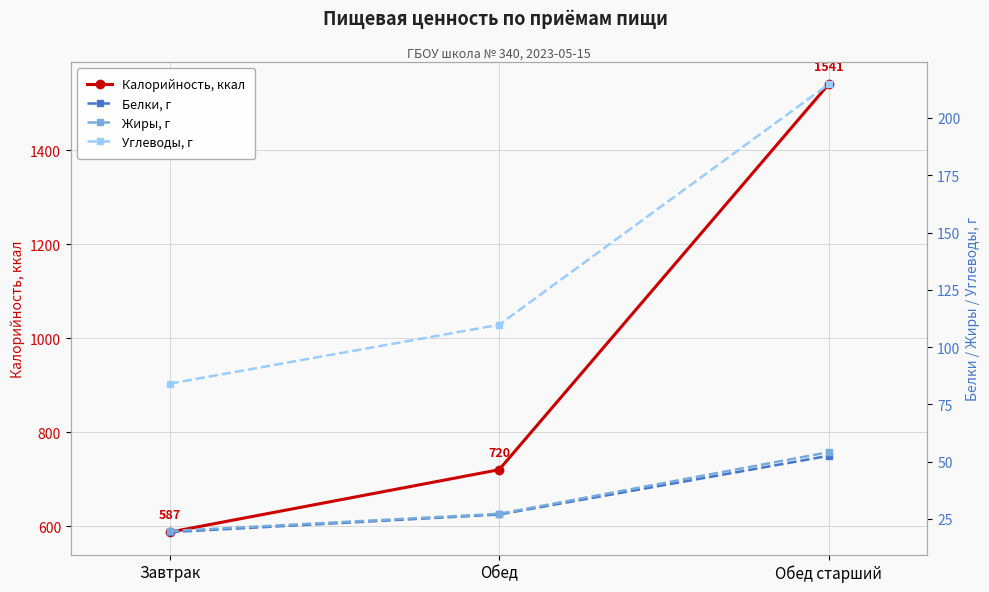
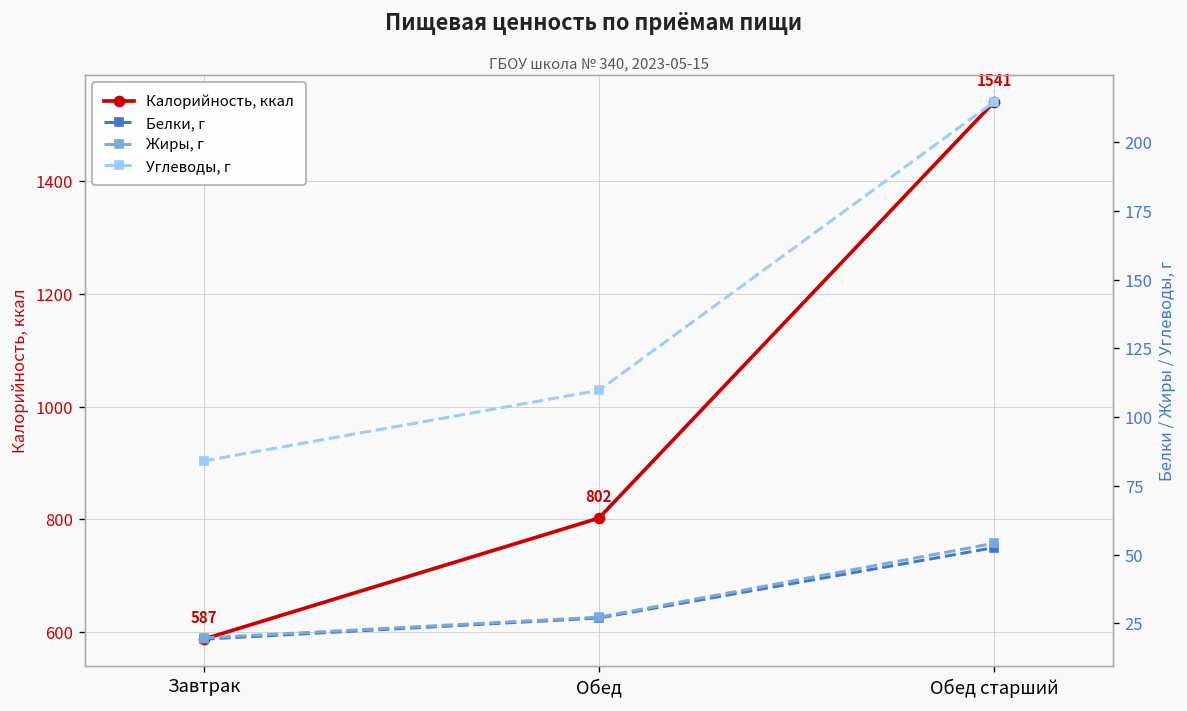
  {
    "Калорийность, ккал": {
      "Завтрак": 587,
-     "Обед": 720,
+     "Обед": 802,
      "Обед старший": 1541
    }
  }
